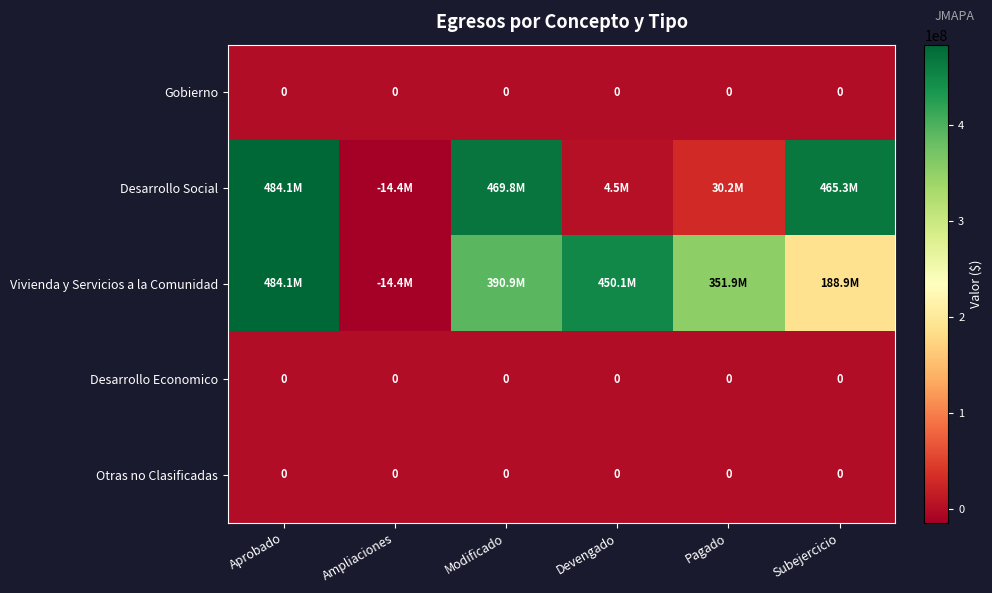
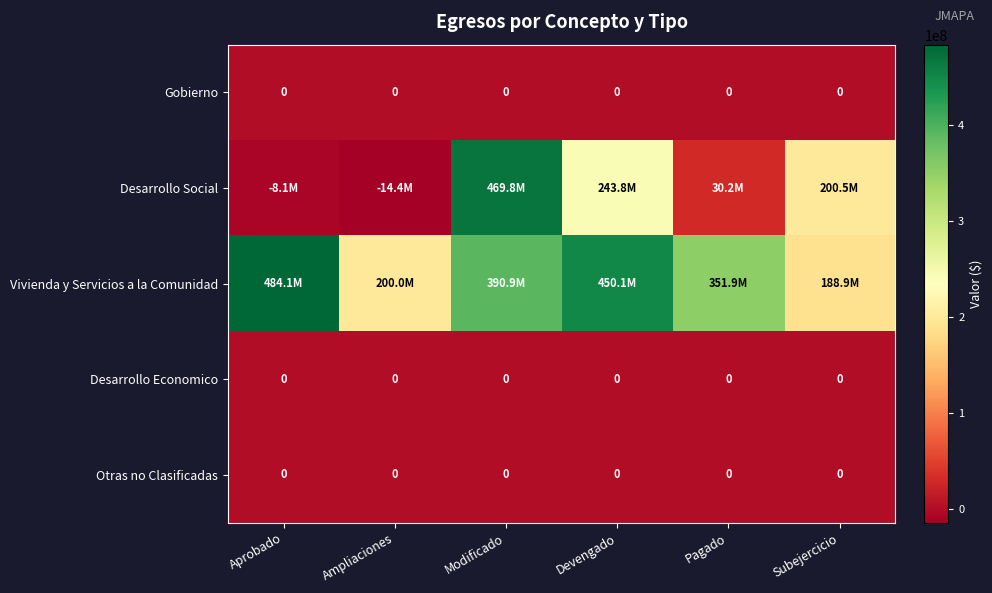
  {
    "Gobierno": {
      "Aprobado": "0",
      "Ampliaciones": "0",
      "Modificado": "0",
      "Devengado": "0",
      "Pagado": "0",
      "Subejercicio": "0"
    },
    "Desarrollo Social": {
-     "Aprobado": "484.1M",
+     "Aprobado": "-8.1M",
      "Ampliaciones": "-14.4M",
      "Modificado": "469.8M",
-     "Devengado": "4.5M",
+     "Devengado": "243.8M",
      "Pagado": "30.2M",
-     "Subejercicio": "465.3M"
+     "Subejercicio": "200.5M"
    },
    "Vivienda y Servicios a la Comunidad": {
      "Aprobado": "484.1M",
-     "Ampliaciones": "-14.4M",
+     "Ampliaciones": "200.0M",
      "Modificado": "390.9M",
      "Devengado": "450.1M",
      "Pagado": "351.9M",
      "Subejercicio": "188.9M"
    },
    "Desarrollo Economico": {
      "Aprobado": "0",
      "Ampliaciones": "0",
      "Modificado": "0",
      "Devengado": "0",
      "Pagado": "0",
      "Subejercicio": "0"
    },
    "Otras no Clasificadas": {
      "Aprobado": "0",
      "Ampliaciones": "0",
      "Modificado": "0",
      "Devengado": "0",
      "Pagado": "0",
      "Subejercicio": "0"
    }
  }
